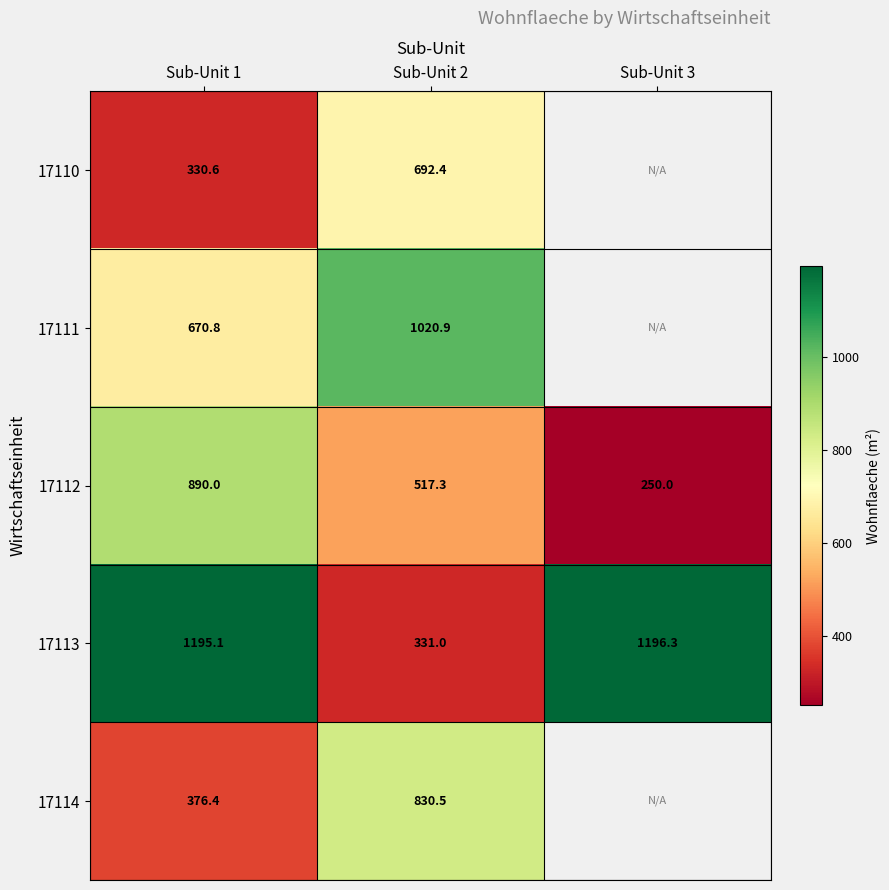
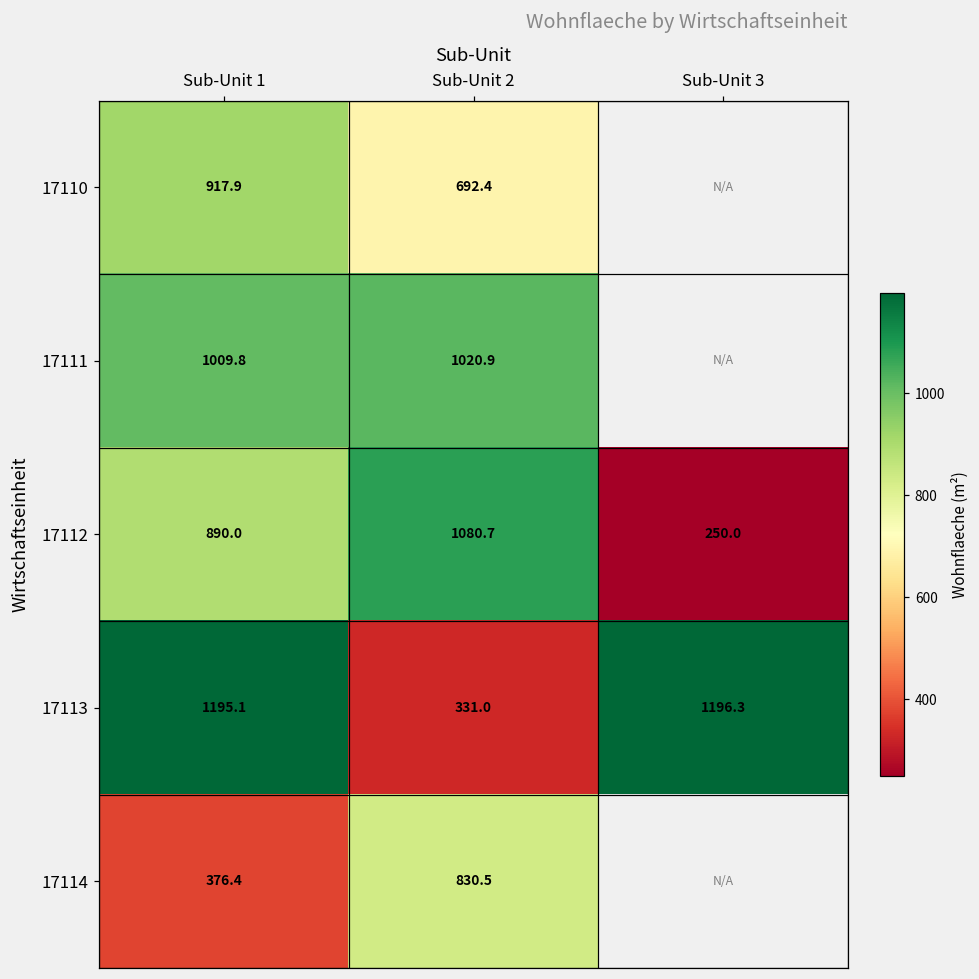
  {
    "17110": {
-     "Sub-Unit 1": 330.6,
+     "Sub-Unit 1": 917.9,
      "Sub-Unit 2": 692.4
    },
    "17111": {
-     "Sub-Unit 1": 670.8,
+     "Sub-Unit 1": 1009.8,
      "Sub-Unit 2": 1020.9
    },
    "17112": {
      "Sub-Unit 1": 890.0,
-     "Sub-Unit 2": 517.3,
+     "Sub-Unit 2": 1080.7,
      "Sub-Unit 3": 250.0
    },
    "17113": {
      "Sub-Unit 1": 1195.1,
      "Sub-Unit 2": 331.0,
      "Sub-Unit 3": 1196.3
    },
    "17114": {
      "Sub-Unit 1": 376.4,
      "Sub-Unit 2": 830.5
    }
  }
